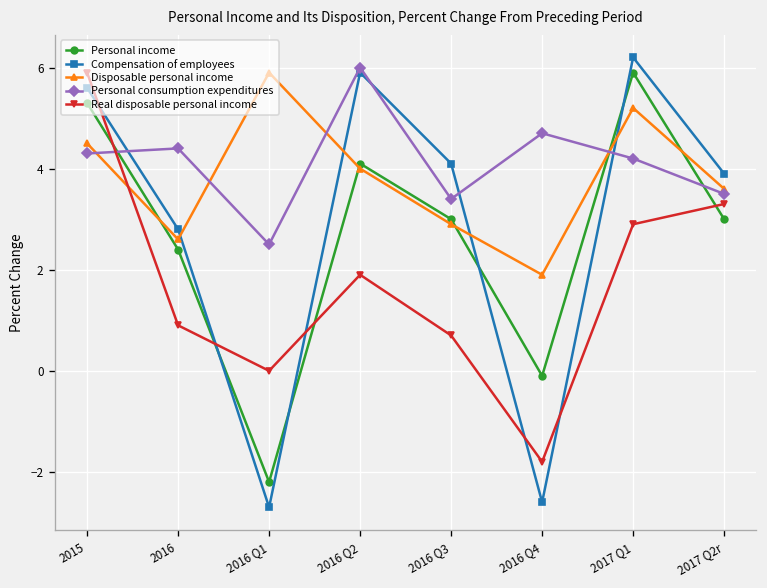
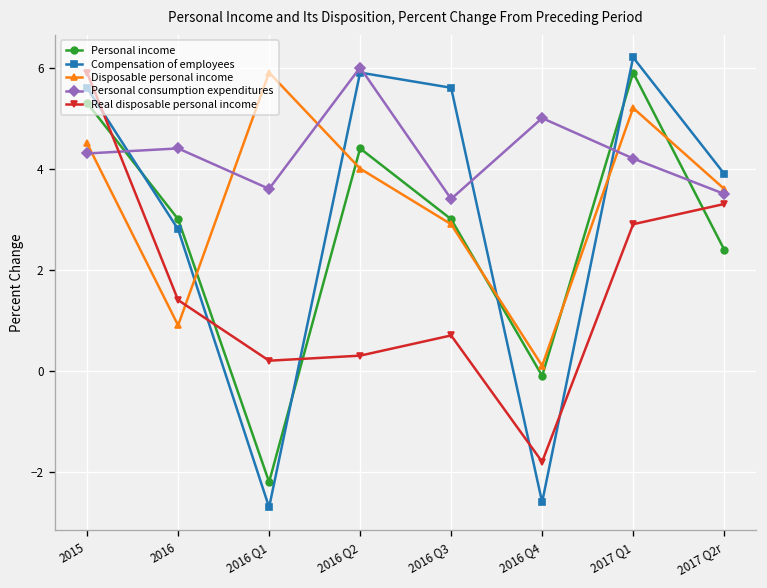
  {
    "Personal income": {
-     "2016": 2.4,
+     "2016": 3.0,
      "2016 Q1": -2.2,
-     "2016 Q2": 4.1,
+     "2016 Q2": 4.4,
      "2016 Q3": 3.0,
      "2016 Q4": -0.1,
      "2017 Q1": 5.9,
-     "2017 Q2r": 3.0
+     "2017 Q2r": 2.4
    },
    "Compensation of employees": {
      "2016": 2.8,
      "2016 Q1": -2.7,
      "2016 Q2": 5.9,
-     "2016 Q3": 4.1,
+     "2016 Q3": 5.6,
      "2016 Q4": -2.6,
      "2017 Q1": 6.2,
      "2017 Q2r": 3.9
    },
    "Disposable personal income": {
      "2015": 4.5,
-     "2016": 2.6,
+     "2016": 0.9,
      "2016 Q2": 4.0,
      "2016 Q3": 2.9,
-     "2016 Q4": 1.9,
+     "2016 Q4": 0.1,
      "2017 Q1": 5.2,
      "2017 Q2r": 3.6
    },
    "Personal consumption expenditures": {
      "2015": 4.3,
      "2016": 4.4,
-     "2016 Q1": 2.5,
+     "2016 Q1": 3.6,
      "2016 Q2": 6.0,
      "2016 Q3": 3.4,
-     "2016 Q4": 4.7,
+     "2016 Q4": 5.0,
      "2017 Q1": 4.2,
      "2017 Q2r": 3.5
    },
    "Real disposable personal income": {
-     "2016": 0.9,
-     "2016 Q1": 0.0,
-     "2016 Q2": 1.9,
+     "2016": 1.4,
+     "2016 Q1": 0.2,
+     "2016 Q2": 0.3,
      "2016 Q3": 0.7,
      "2016 Q4": -1.8,
      "2017 Q1": 2.9,
      "2017 Q2r": 3.3
    }
  }
